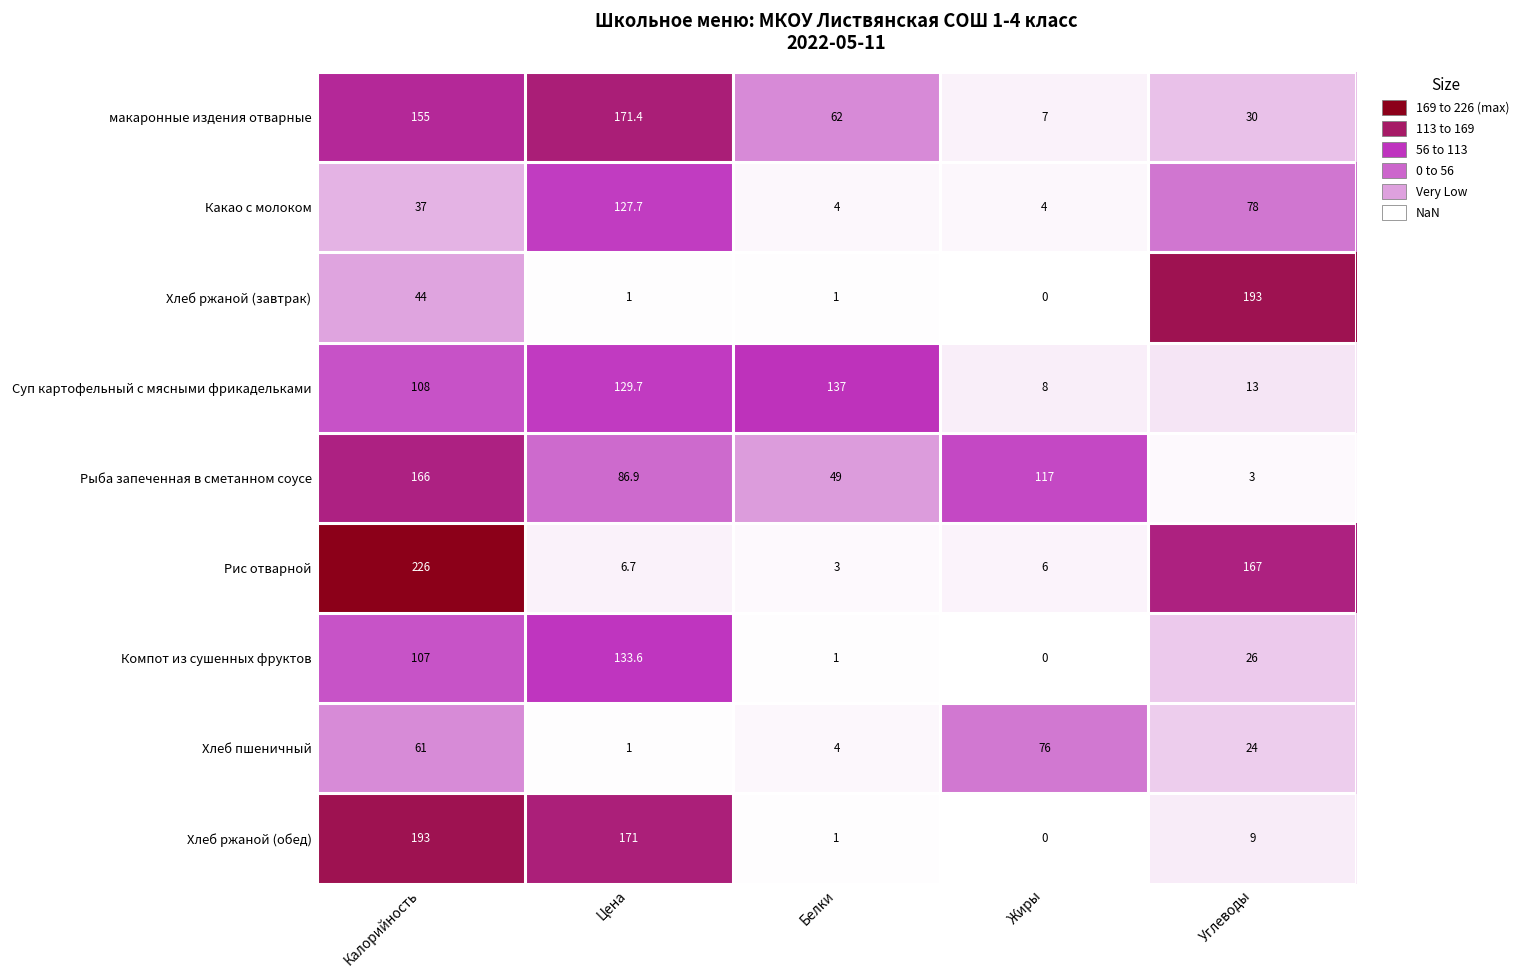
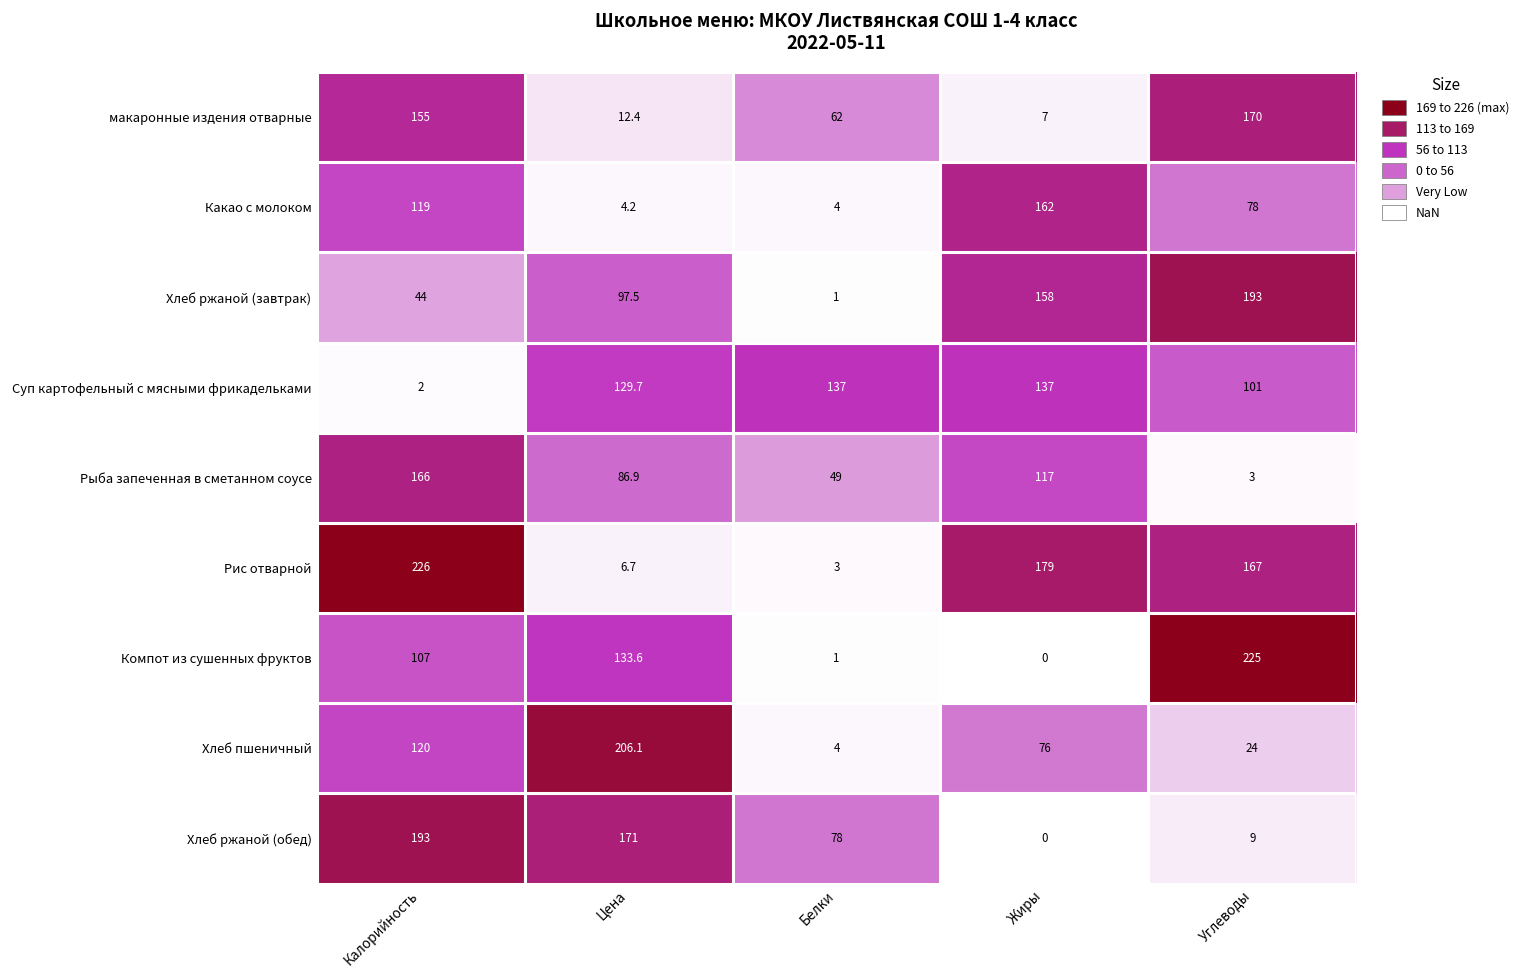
  {
    "макаронные издения отварные": {
      "Калорийность": 155,
-     "Цена": 171.4,
+     "Цена": 12.4,
      "Белки": 62,
      "Жиры": 7,
-     "Углеводы": 30
+     "Углеводы": 170
    },
    "Какао с молоком": {
-     "Калорийность": 37,
-     "Цена": 127.7,
+     "Калорийность": 119,
+     "Цена": 4.2,
      "Белки": 4,
-     "Жиры": 4,
+     "Жиры": 162,
      "Углеводы": 78
    },
    "Хлеб ржаной (завтрак)": {
      "Калорийность": 44,
-     "Цена": 1,
+     "Цена": 97.5,
      "Белки": 1,
-     "Жиры": 0,
+     "Жиры": 158,
      "Углеводы": 193
    },
    "Суп картофельный с мясными фрикадельками": {
-     "Калорийность": 108,
+     "Калорийность": 2,
      "Цена": 129.7,
      "Белки": 137,
-     "Жиры": 8,
-     "Углеводы": 13
+     "Жиры": 137,
+     "Углеводы": 101
    },
    "Рыба запеченная в сметанном соусе": {
      "Калорийность": 166,
      "Цена": 86.9,
      "Белки": 49,
      "Жиры": 117,
      "Углеводы": 3
    },
    "Рис отварной": {
      "Калорийность": 226,
      "Цена": 6.7,
      "Белки": 3,
-     "Жиры": 6,
+     "Жиры": 179,
      "Углеводы": 167
    },
    "Компот из сушенных фруктов": {
      "Калорийность": 107,
      "Цена": 133.6,
      "Белки": 1,
      "Жиры": 0,
-     "Углеводы": 26
+     "Углеводы": 225
    },
    "Хлеб пшеничный": {
-     "Калорийность": 61,
-     "Цена": 1,
+     "Калорийность": 120,
+     "Цена": 206.1,
      "Белки": 4,
      "Жиры": 76,
      "Углеводы": 24
    },
    "Хлеб ржаной (обед)": {
      "Калорийность": 193,
      "Цена": 171,
-     "Белки": 1,
+     "Белки": 78,
      "Жиры": 0,
      "Углеводы": 9
    }
  }
